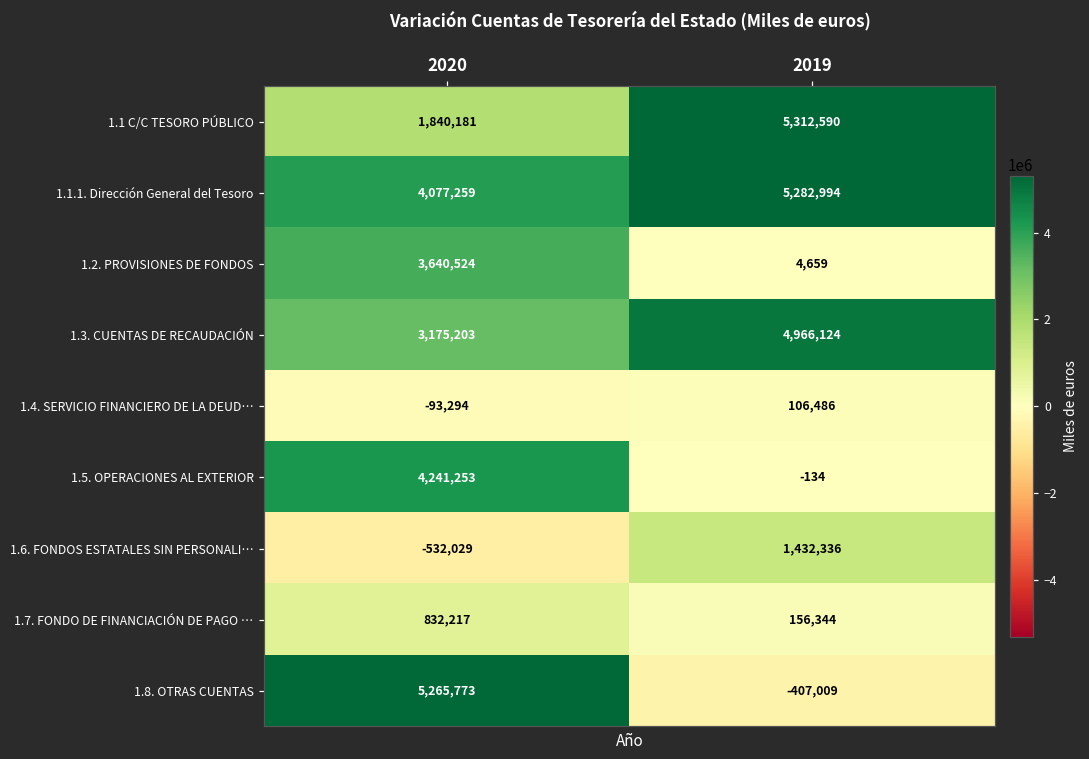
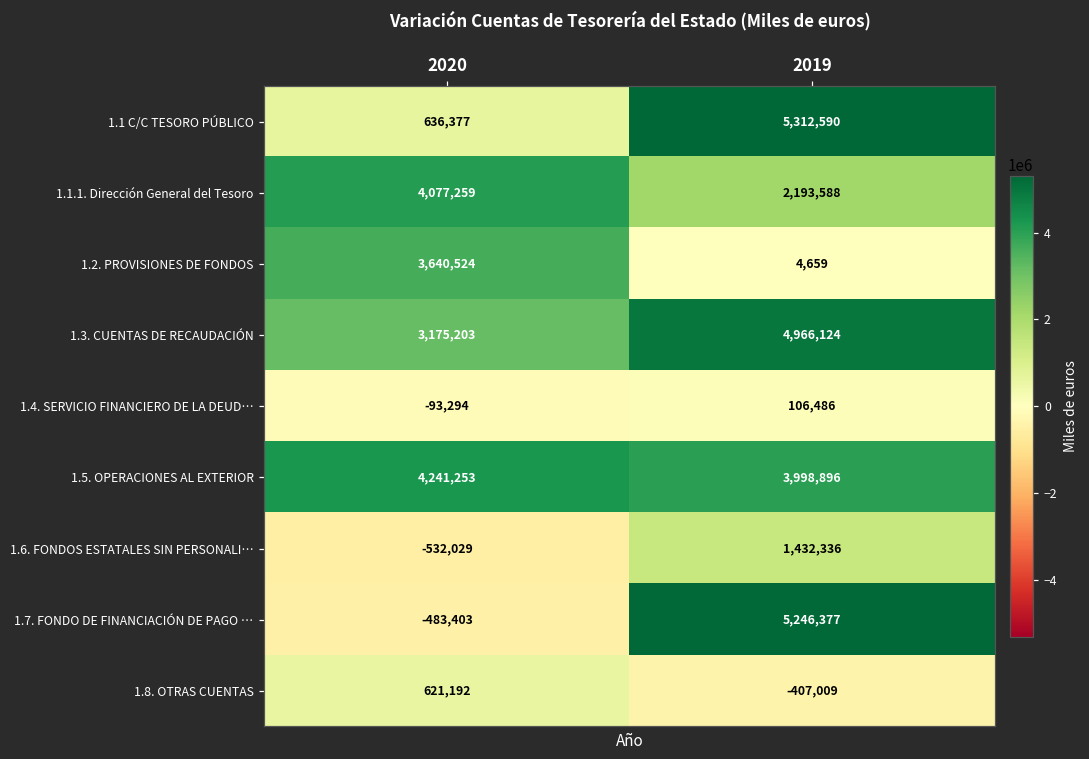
  {
    "1.1 C/C TESORO PÚBLICO": {
-     "2020": "1,840,181",
+     "2020": "636,377",
      "2019": "5,312,590"
    },
    "1.1.1. Dirección General del Tesoro": {
      "2020": "4,077,259",
-     "2019": "5,282,994"
+     "2019": "2,193,588"
    },
    "1.2. PROVISIONES DE FONDOS": {
      "2020": "3,640,524",
      "2019": "4,659"
    },
    "1.3. CUENTAS DE RECAUDACIÓN": {
      "2020": "3,175,203",
      "2019": "4,966,124"
    },
    "1.4. SERVICIO FINANCIERO DE LA DEUD…": {
      "2020": "-93,294",
      "2019": "106,486"
    },
    "1.5. OPERACIONES AL EXTERIOR": {
      "2020": "4,241,253",
-     "2019": "-134"
+     "2019": "3,998,896"
    },
    "1.6. FONDOS ESTATALES SIN PERSONALI…": {
      "2020": "-532,029",
      "2019": "1,432,336"
    },
    "1.7. FONDO DE FINANCIACIÓN DE PAGO …": {
-     "2020": "832,217",
-     "2019": "156,344"
+     "2020": "-483,403",
+     "2019": "5,246,377"
    },
    "1.8. OTRAS CUENTAS": {
-     "2020": "5,265,773",
+     "2020": "621,192",
      "2019": "-407,009"
    }
  }
